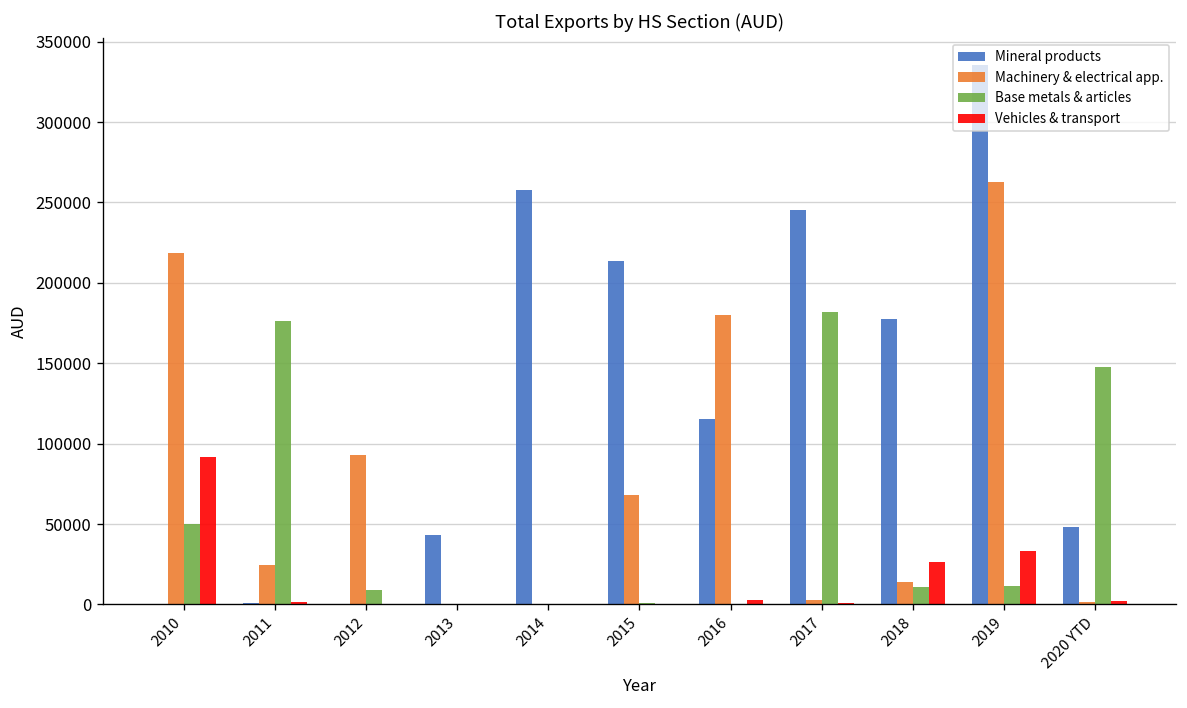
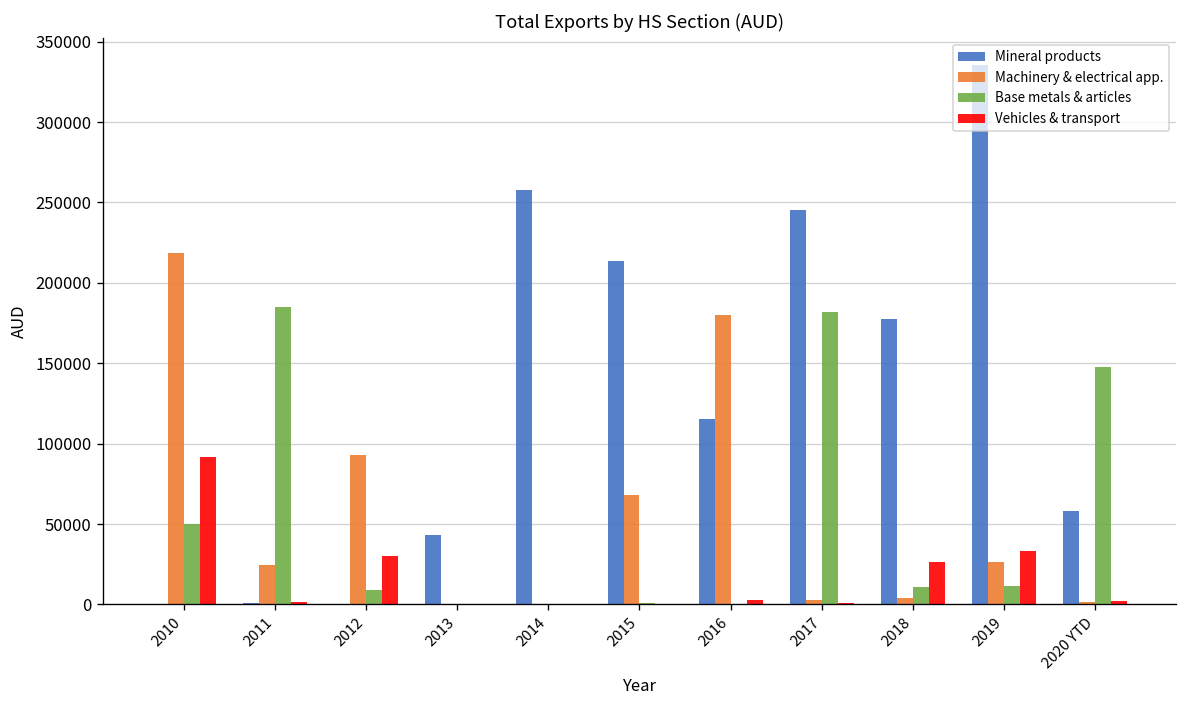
  {
    "Mineral products": {
      "2010": 0,
      "2012": 0,
      "2013": 43000,
      "2014": 258000,
      "2015": 214000,
      "2016": 115000,
      "2017": 245000,
      "2018": 178000,
-     "2020 YTD": 48000
+     "2020 YTD": 58000
    },
    "Machinery & electrical app.": {
      "2010": 219000,
      "2011": 24000,
      "2012": 93000,
      "2014": 0,
      "2015": 68000,
      "2016": 180000,
      "2017": 3000,
-     "2018": 14000,
-     "2019": 263000
+     "2018": 4000,
+     "2019": 26000
    },
    "Base metals & articles": {
      "2010": 50000,
-     "2011": 177000,
+     "2011": 185000,
      "2012": 9000,
      "2017": 182000,
      "2018": 11000,
      "2019": 12000,
      "2020 YTD": 148000
    },
    "Vehicles & transport": {
      "2010": 92000,
-     "2012": 0,
+     "2012": 30000,
      "2013": 0,
      "2014": 0,
      "2015": 0,
      "2016": 3000,
      "2018": 27000,
      "2019": 33000,
      "2020 YTD": 2000
    }
  }
